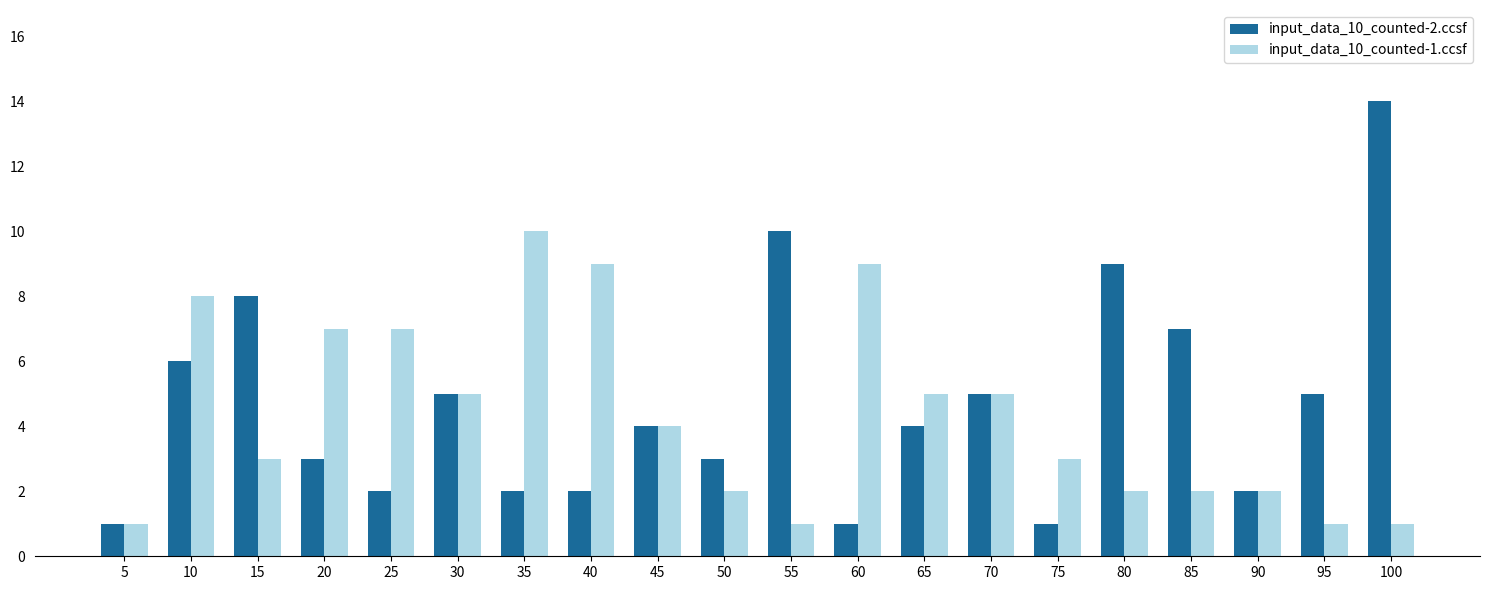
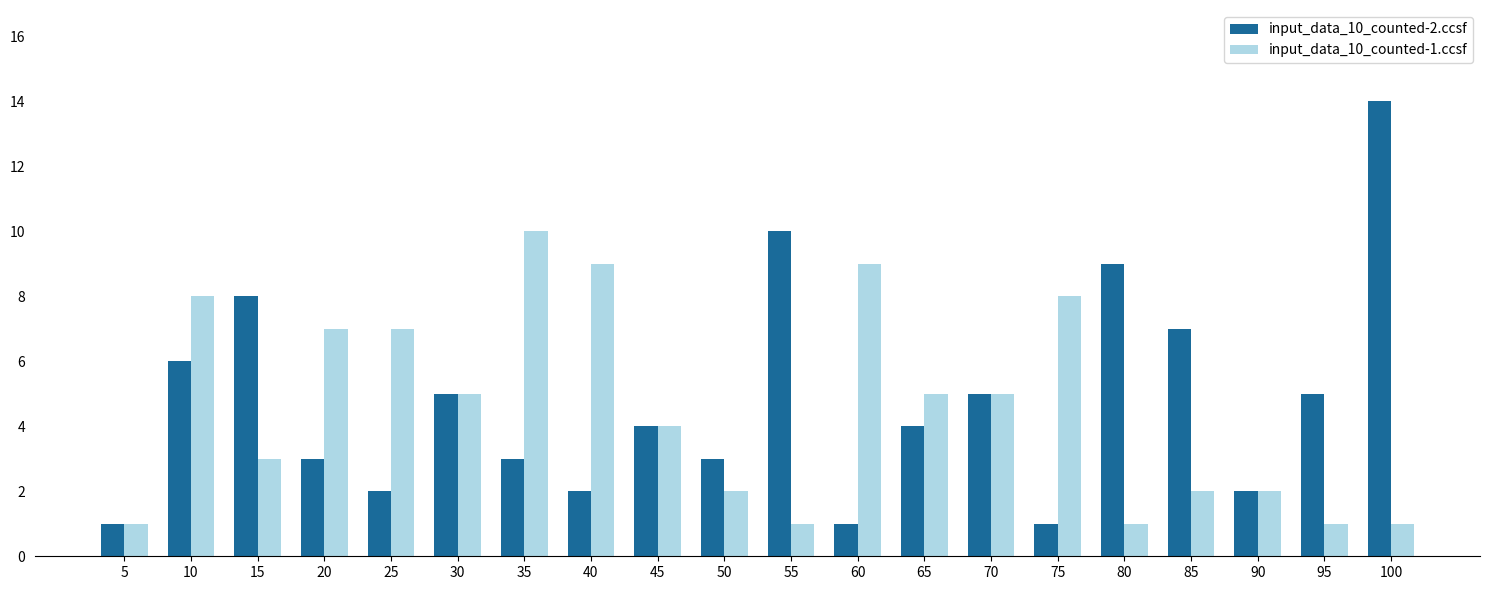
  {
    "input_data_10_counted-2.ccsf": {
      "5": 1,
      "10": 6,
      "15": 8,
      "20": 3,
      "25": 2,
      "30": 5,
-     "35": 2,
+     "35": 3,
      "40": 2,
      "45": 4,
      "50": 3,
      "55": 10,
      "60": 1,
      "65": 4,
      "70": 5,
      "75": 1,
      "80": 9,
      "85": 7,
      "90": 2,
      "95": 5,
      "100": 14
    },
    "input_data_10_counted-1.ccsf": {
      "5": 1,
      "10": 8,
      "15": 3,
      "20": 7,
      "25": 7,
      "30": 5,
      "35": 10,
      "40": 9,
      "45": 4,
      "50": 2,
      "55": 1,
      "60": 9,
      "65": 5,
      "70": 5,
-     "75": 3,
-     "80": 2,
+     "75": 8,
+     "80": 1,
      "85": 2,
      "90": 2,
      "95": 1,
      "100": 1
    }
  }
